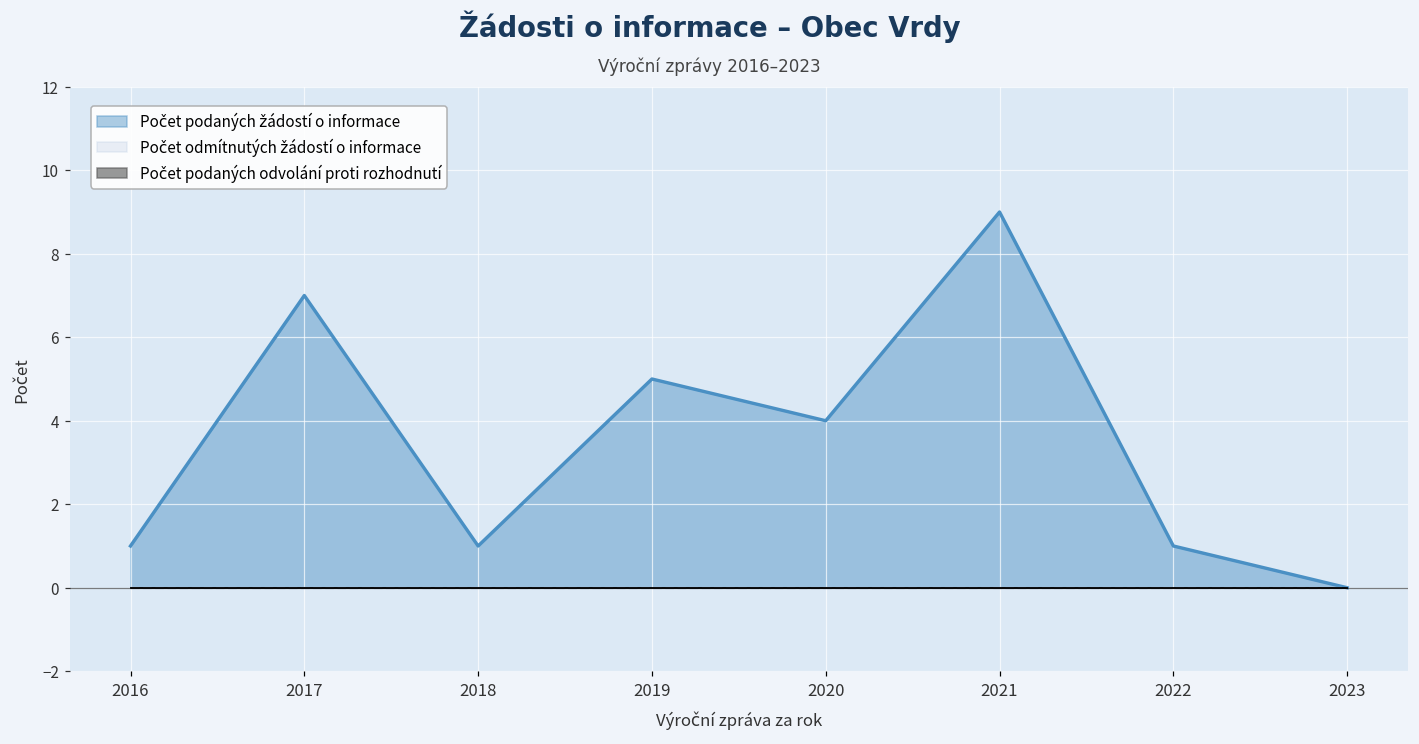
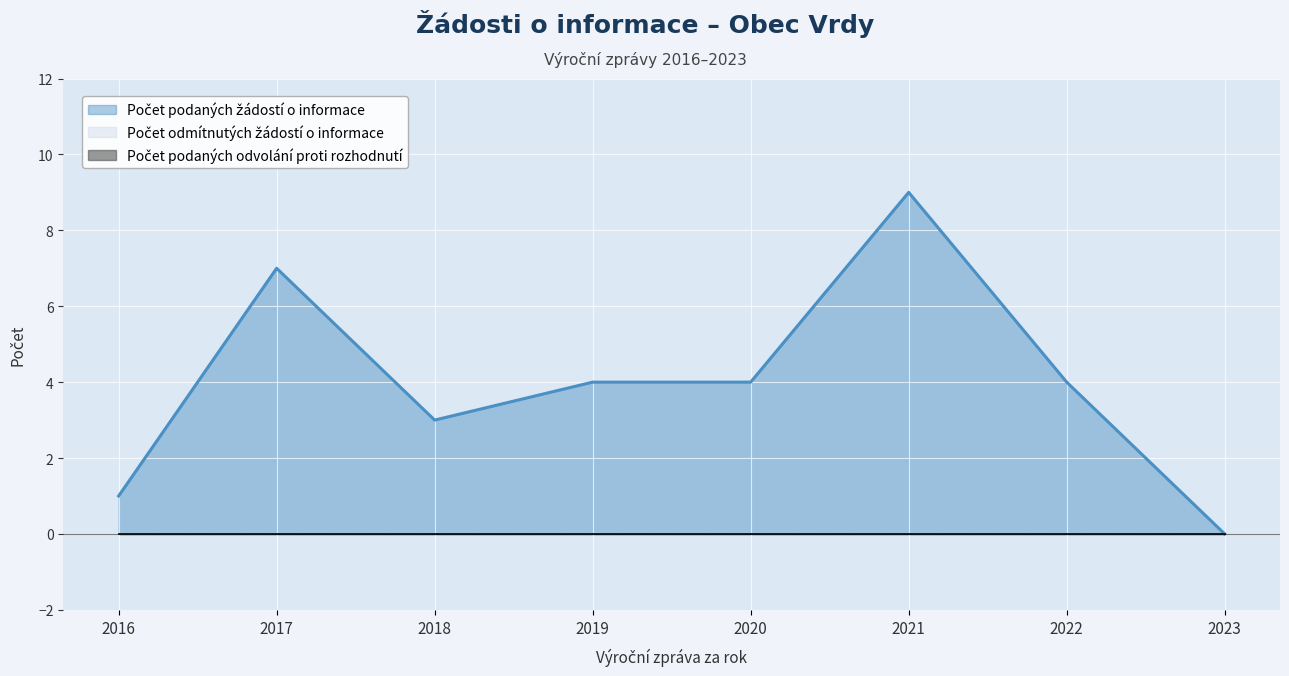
  {
    "Počet podaných žádostí o informace": {
      "2016": 1,
      "2017": 7,
-     "2018": 1,
-     "2019": 5,
+     "2018": 3,
+     "2019": 4,
      "2020": 4,
      "2021": 9,
-     "2022": 1
+     "2022": 4
    },
    "Počet podaných odvolání proti rozhodnutí": {
      "2016": 0,
      "2017": 0,
      "2018": 0,
      "2019": 0,
      "2020": 0,
      "2021": 0,
      "2022": 0
    }
  }
